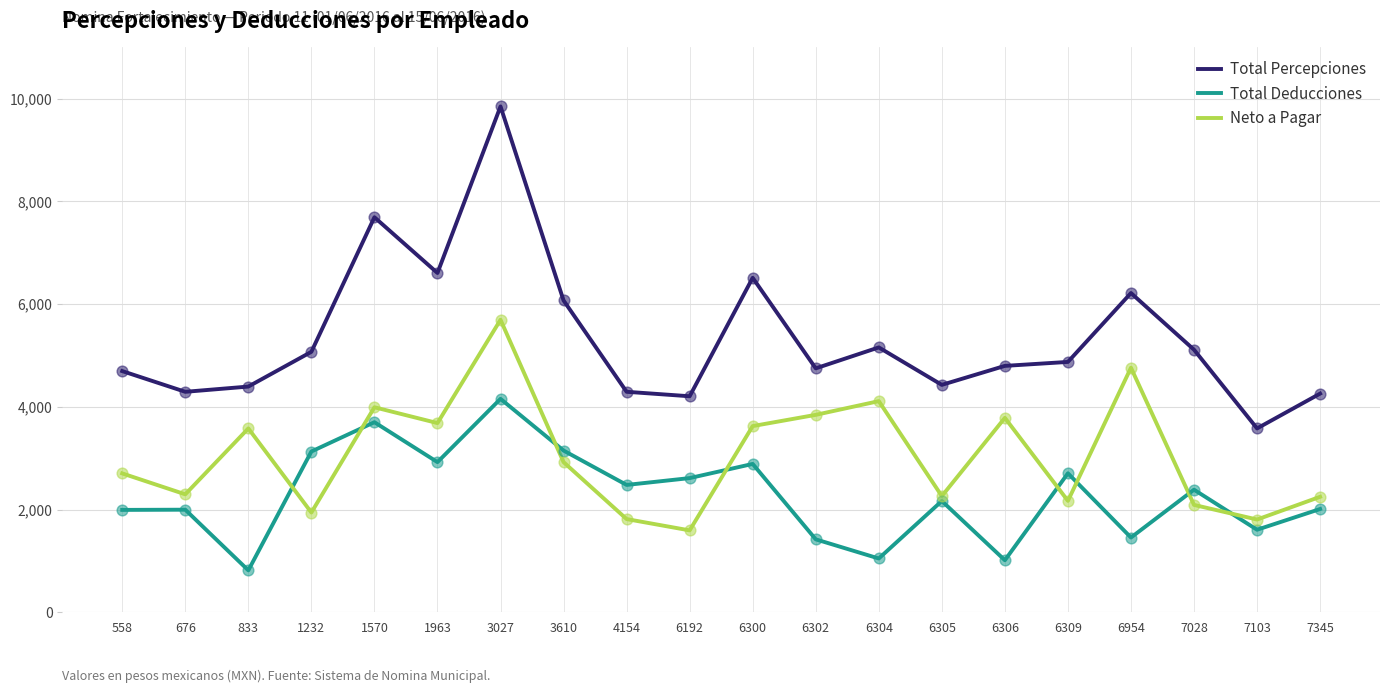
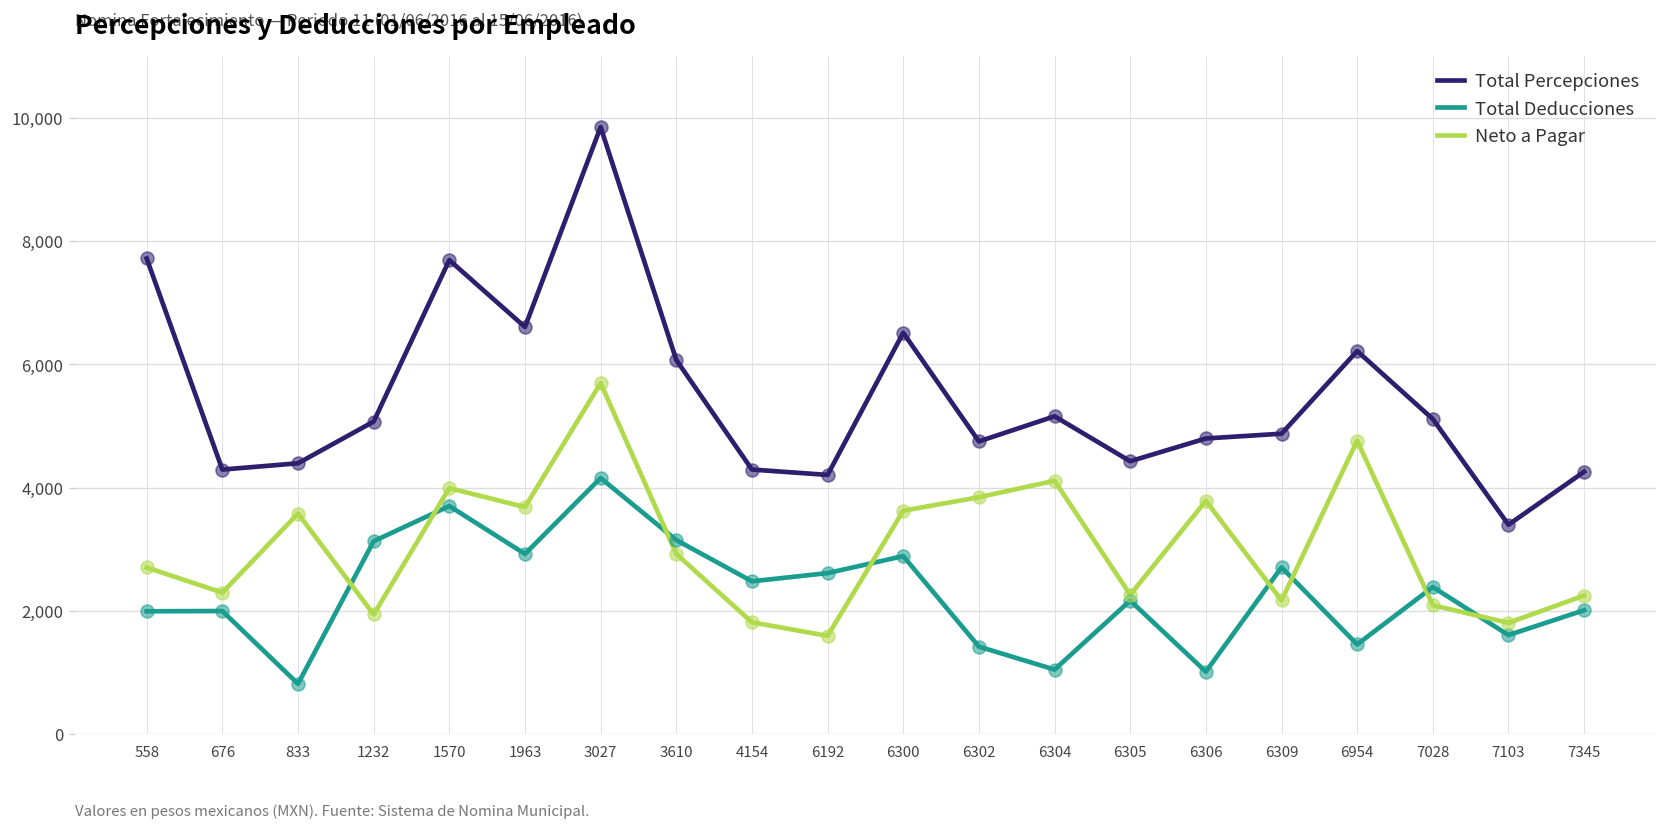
  {
    "Total Percepciones": {
-     "558": "4,700",
+     "558": "7,700",
      "676": "4,300",
      "833": "4,400",
      "1232": "5,100",
      "1570": "7,700",
      "1963": "6,600",
      "3027": "9,800",
      "3610": "6,100",
      "4154": "4,300",
      "6192": "4,200",
      "6300": "6,500",
      "6302": "4,700",
      "6304": "5,200",
      "6305": "4,400",
      "6306": "4,800",
      "6309": "4,900",
      "6954": "6,200",
      "7028": "5,100",
-     "7103": "3,600",
+     "7103": "3,400",
      "7345": "4,300"
    },
    "Total Deducciones": {
      "558": "2,000",
      "676": "2,000",
      "833": "800",
      "1232": "3,100",
      "1570": "3,700",
      "1963": "2,900",
      "3027": "4,200",
      "3610": "3,100",
      "4154": "2,500",
      "6192": "2,600",
      "6300": "2,900",
      "6302": "1,400",
      "6304": "1,000",
      "6305": "2,200",
      "6306": "1,000",
      "6309": "2,700",
      "6954": "1,500",
      "7028": "2,400",
      "7103": "1,600",
      "7345": "2,000"
    },
    "Neto a Pagar": {
      "558": "2,700",
      "676": "2,300",
      "833": "3,600",
      "1232": "1,900",
      "1570": "4,000",
      "1963": "3,700",
      "3027": "5,700",
      "3610": "2,900",
      "4154": "1,800",
      "6192": "1,600",
      "6300": "3,600",
      "6302": "3,800",
      "6304": "4,100",
      "6305": "2,300",
      "6306": "3,800",
      "6309": "2,200",
      "6954": "4,800",
      "7028": "2,100",
      "7103": "1,800",
      "7345": "2,200"
    }
  }
